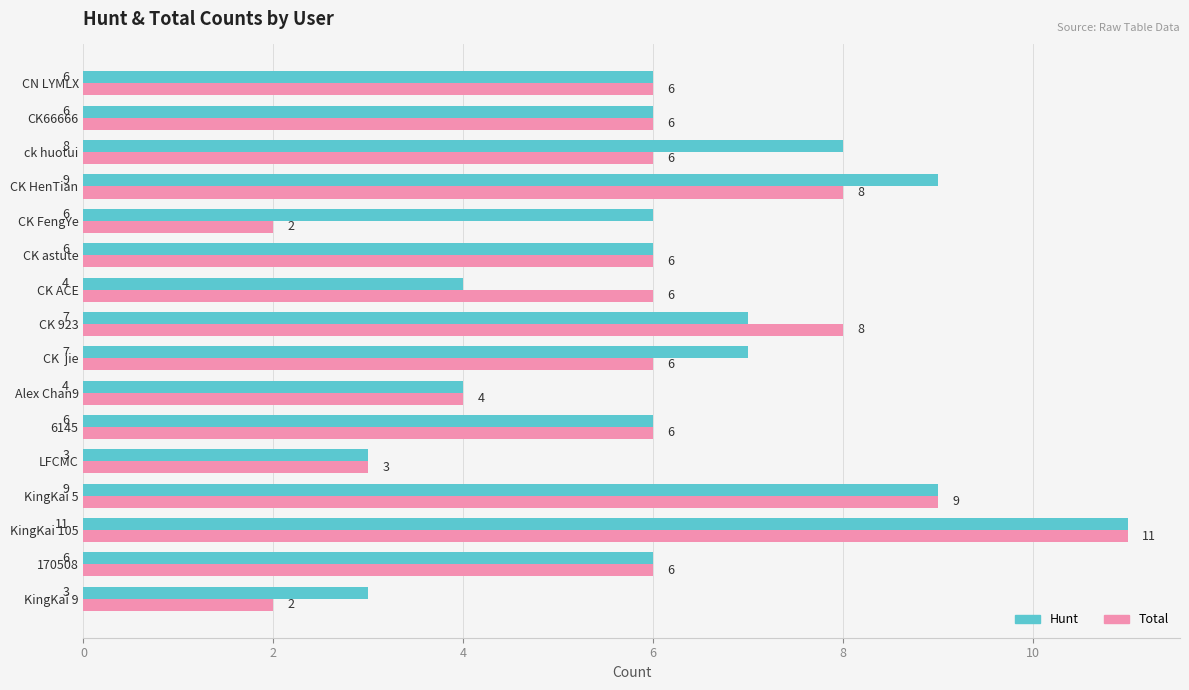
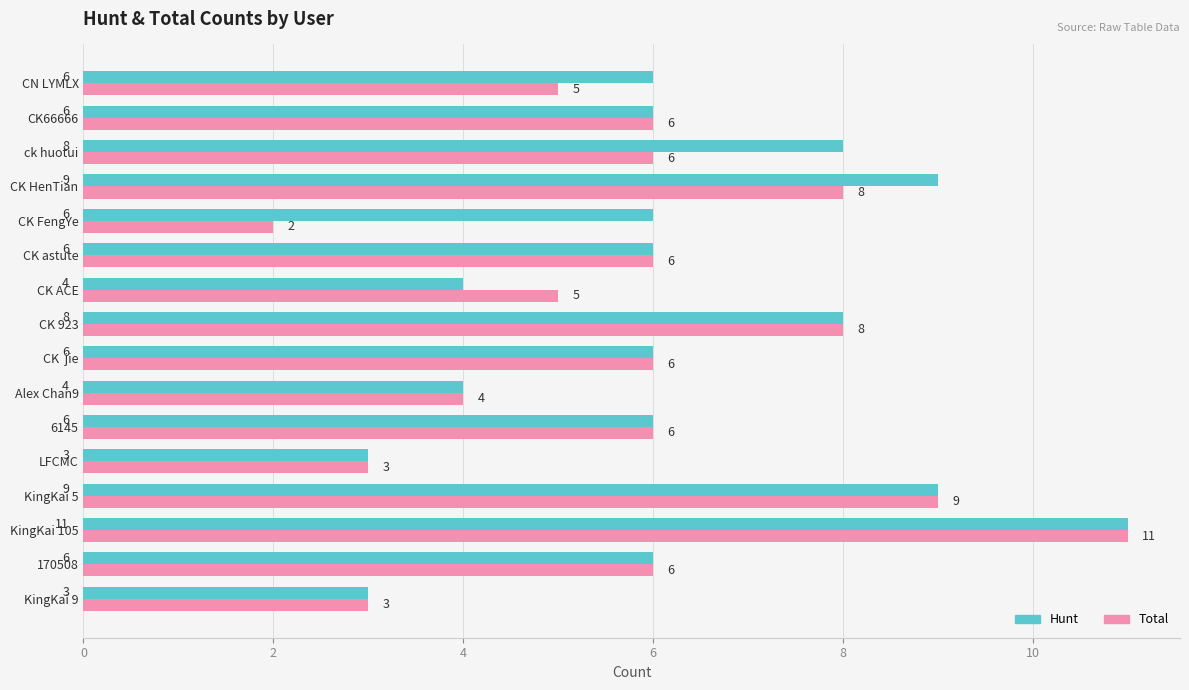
  {
    "Hunt": {
-     "CK 923": 7,
-     "CK jie": 7
+     "CK 923": 8,
+     "CK jie": 6
    },
    "Total": {
-     "CN LYMLX": 6,
+     "CN LYMLX": 5,
      "CK66666": 6,
      "ck huotui": 6,
      "CK HenTian": 8,
      "CK FengYe": 2,
      "CK astute": 6,
-     "CK ACE": 6,
+     "CK ACE": 5,
      "CK 923": 8,
      "CK jie": 6,
      "Alex Chan9": 4,
      "6145": 6,
      "LFCMC": 3,
      "KingKai 5": 9,
      "KingKai 105": 11,
      "170508": 6,
-     "KingKai 9": 2
+     "KingKai 9": 3
    }
  }
